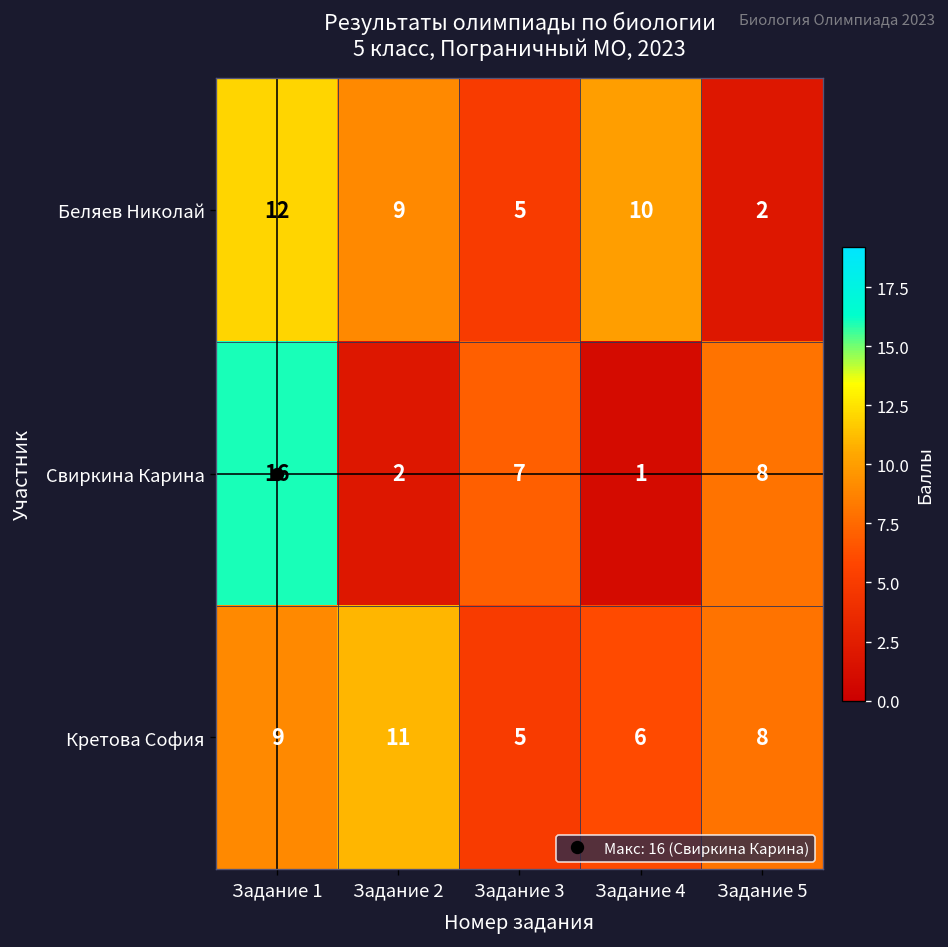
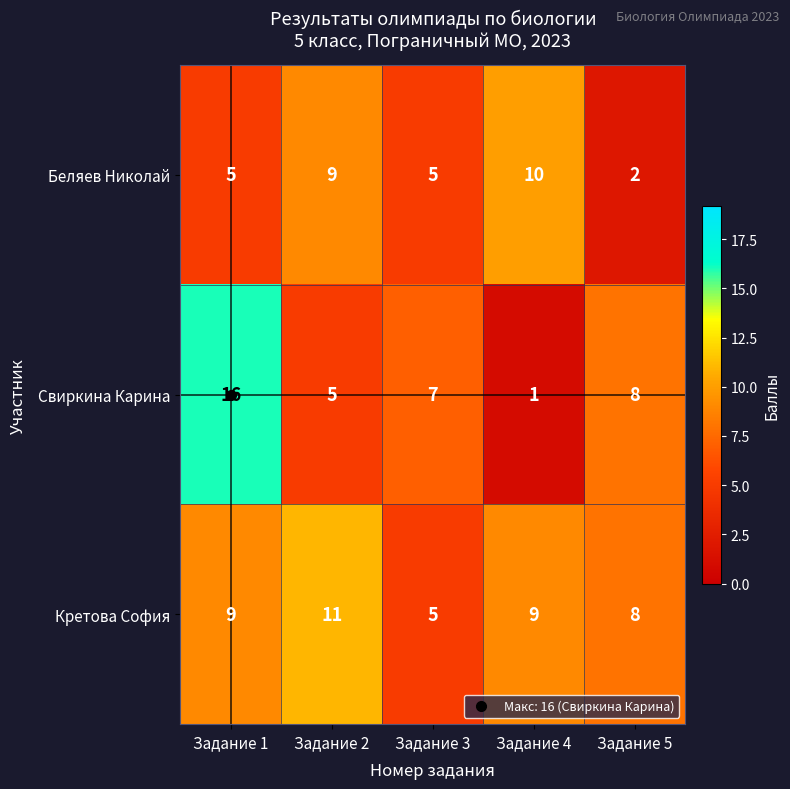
  {
    "Беляев Николай": {
-     "Задание 1": 12,
+     "Задание 1": 5,
      "Задание 2": 9,
      "Задание 3": 5,
      "Задание 4": 10,
      "Задание 5": 2
    },
    "Свиркина Карина": {
-     "Задание 2": 2,
+     "Задание 2": 5,
      "Задание 3": 7,
      "Задание 4": 1,
      "Задание 5": 8
    },
    "Кретова София": {
      "Задание 1": 9,
      "Задание 2": 11,
      "Задание 3": 5,
-     "Задание 4": 6,
+     "Задание 4": 9,
      "Задание 5": 8
    }
  }
